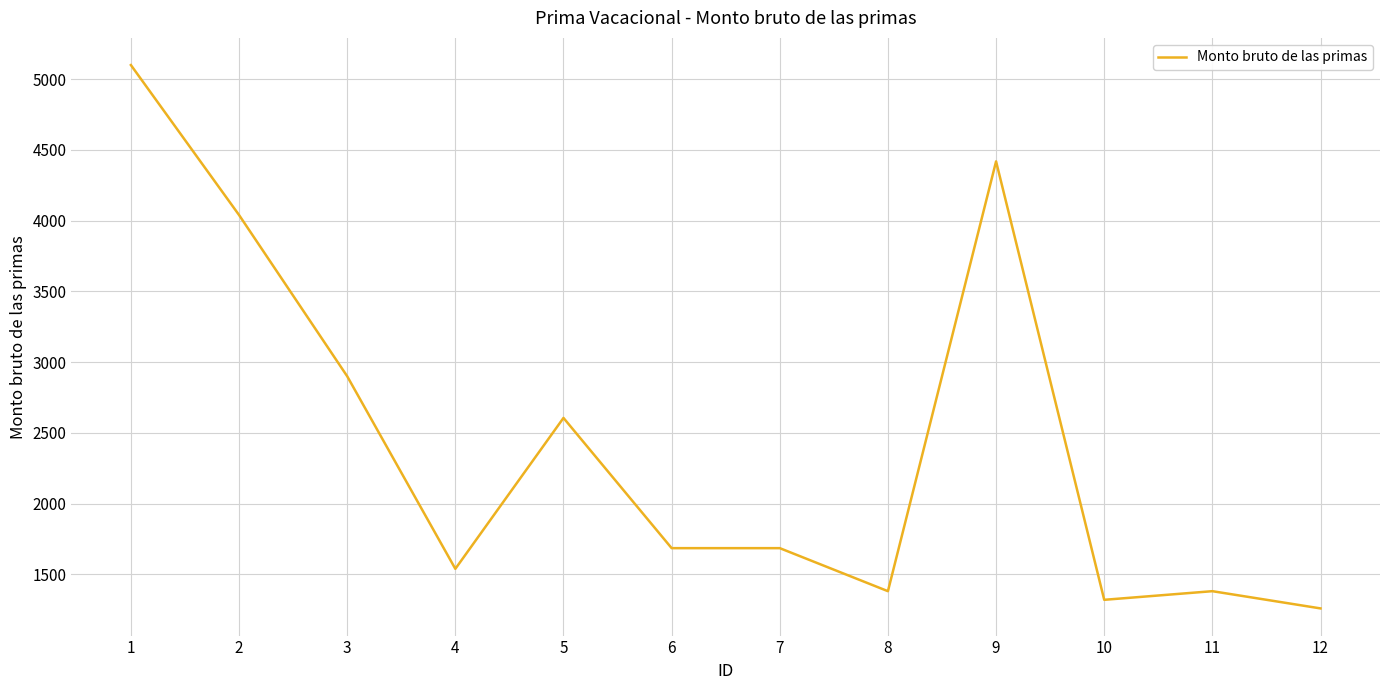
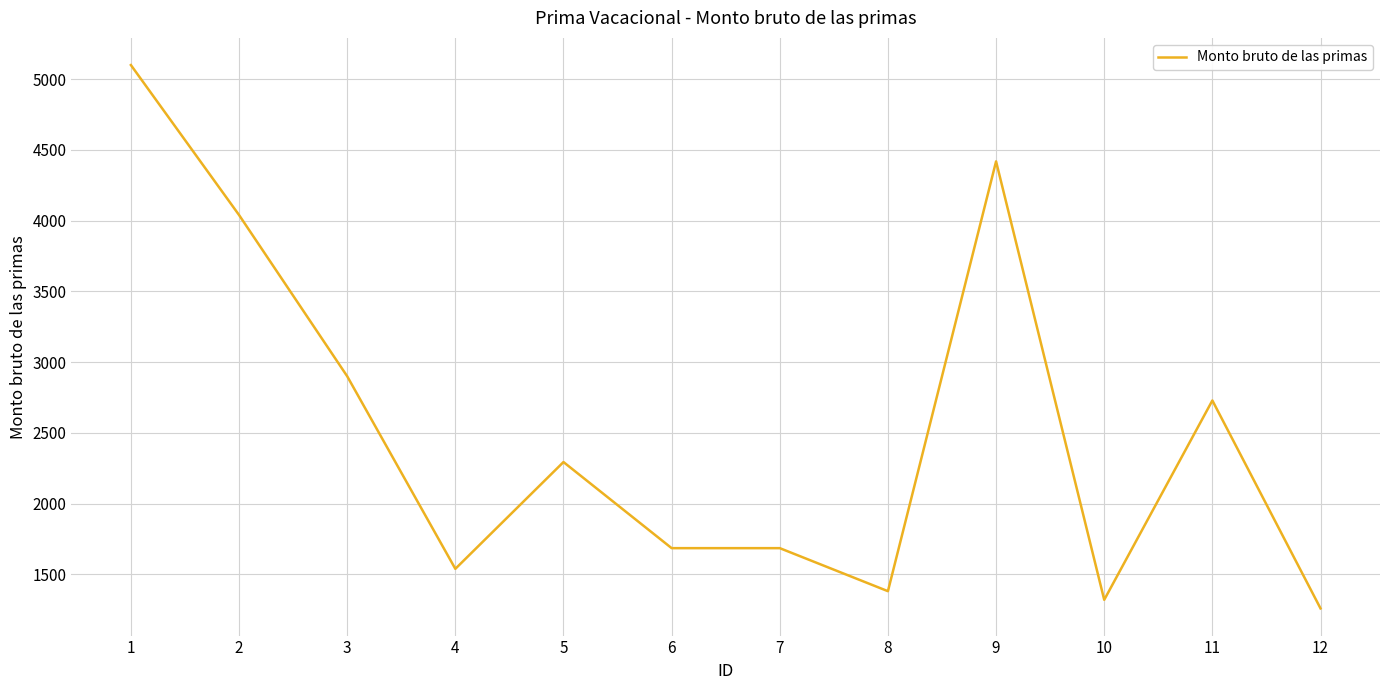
  {
    "1": 5100,
    "2": 4040,
    "3": 2900,
    "4": 1540,
-   "5": 2610,
+   "5": 2290,
    "6": 1690,
    "7": 1690,
    "8": 1380,
    "9": 4420,
    "10": 1320,
-   "11": 1380,
+   "11": 2730,
    "12": 1260
  }
